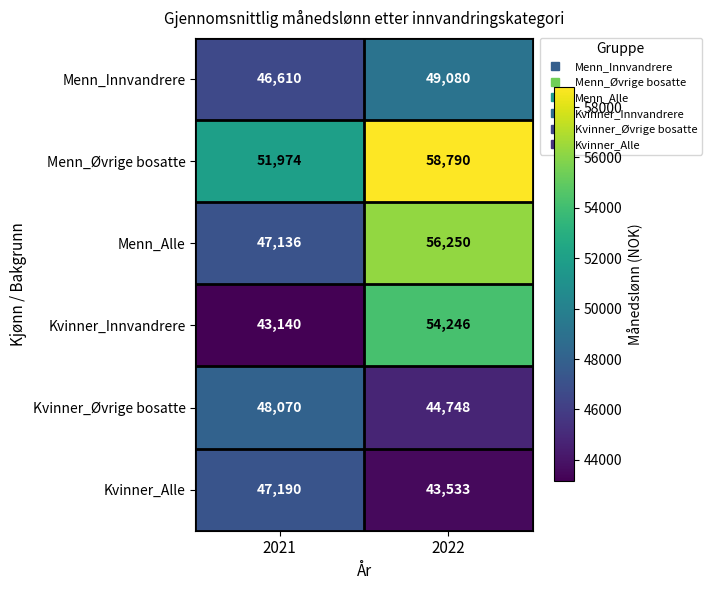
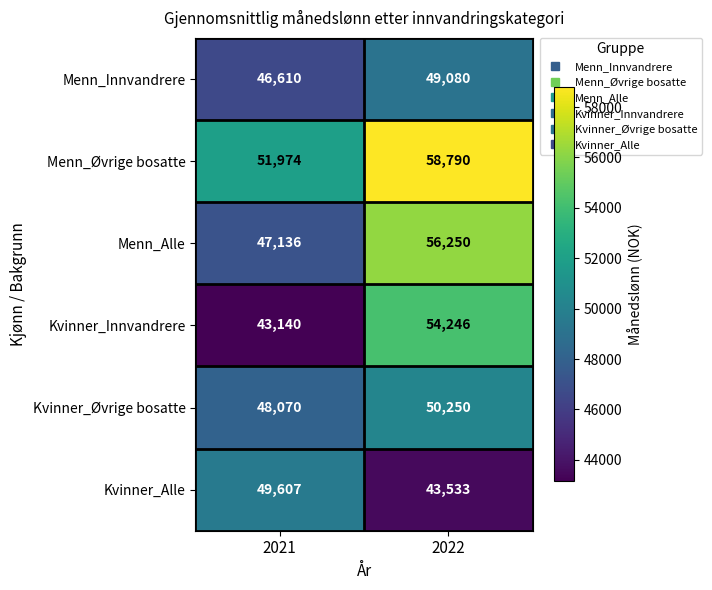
  {
    "Menn_Innvandrere": {
      "2021": "46,610",
      "2022": "49,080"
    },
    "Menn_Øvrige bosatte": {
      "2021": "51,974",
      "2022": "58,790"
    },
    "Menn_Alle": {
      "2021": "47,136",
      "2022": "56,250"
    },
    "Kvinner_Innvandrere": {
      "2021": "43,140",
      "2022": "54,246"
    },
    "Kvinner_Øvrige bosatte": {
      "2021": "48,070",
-     "2022": "44,748"
+     "2022": "50,250"
    },
    "Kvinner_Alle": {
-     "2021": "47,190",
+     "2021": "49,607",
      "2022": "43,533"
    }
  }
